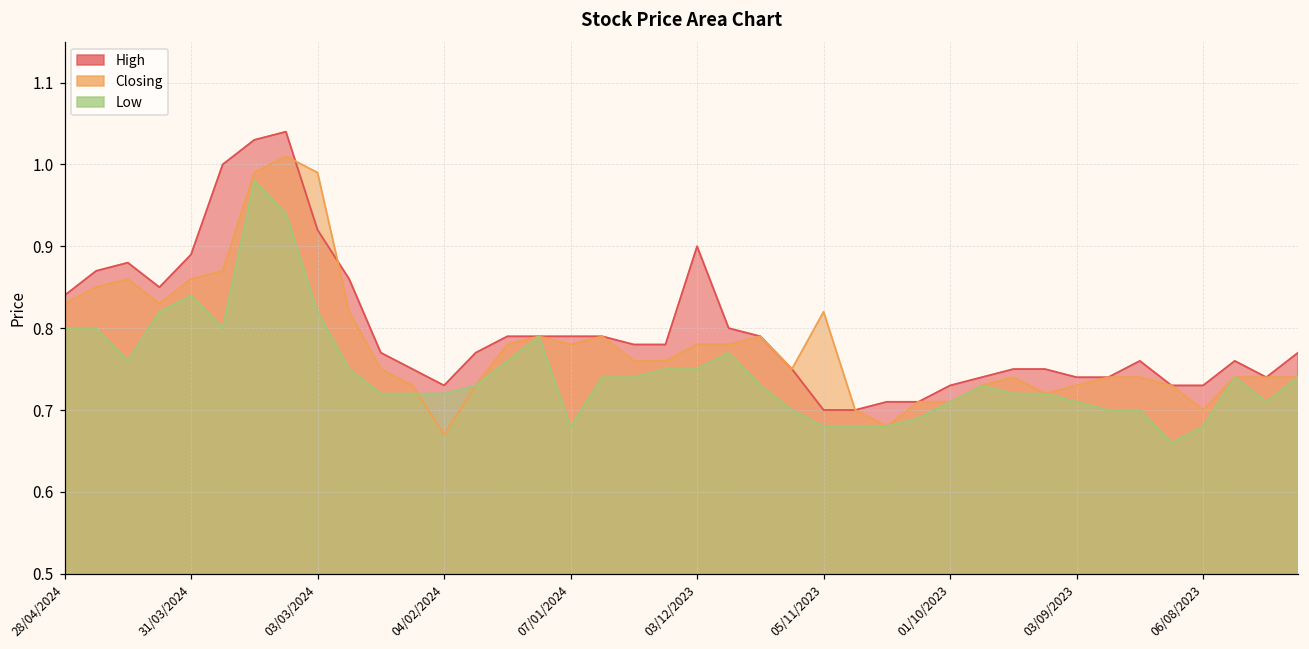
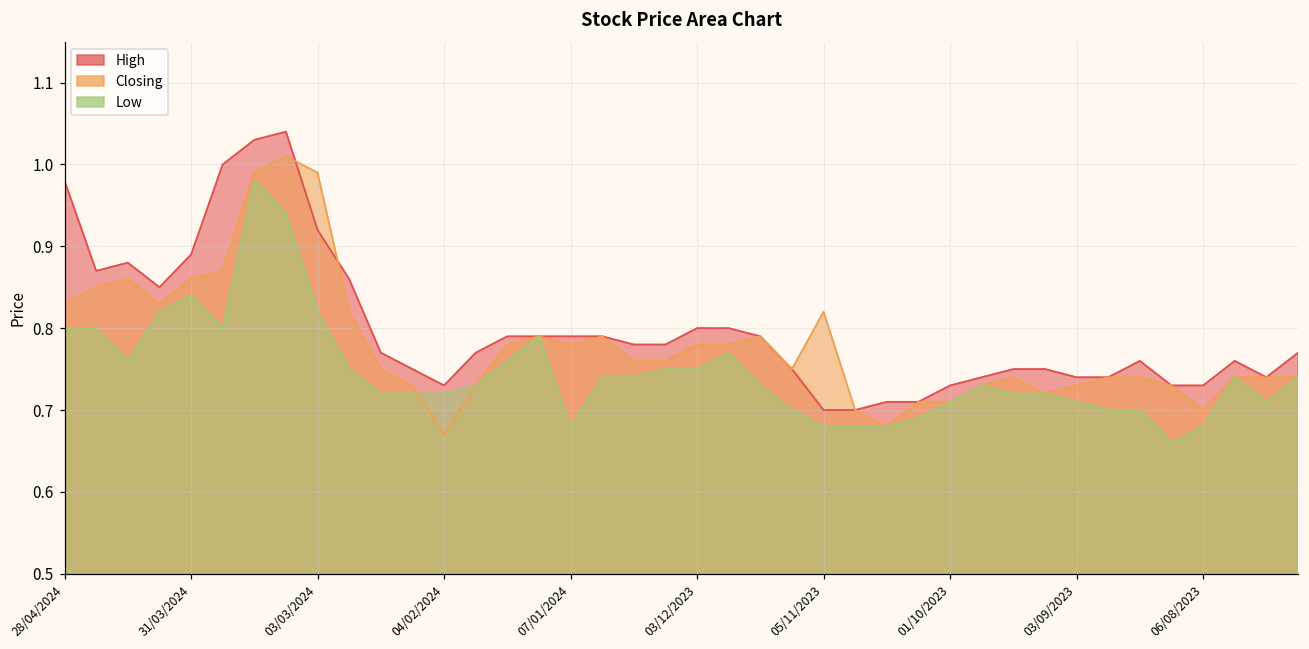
  {
    "High": {
-     "28/04/2024": 0.84,
+     "28/04/2024": 0.98,
      "31/03/2024": 0.89,
      "03/03/2024": 0.92,
      "04/02/2024": 0.73,
      "07/01/2024": 0.79,
-     "03/12/2023": 0.9,
+     "03/12/2023": 0.8,
      "05/11/2023": 0.70,
      "01/10/2023": 0.73,
      "03/09/2023": 0.74,
      "06/08/2023": 0.73
    },
    "Closing": {
      "28/04/2024": 0.83,
      "31/03/2024": 0.86,
      "03/03/2024": 0.99,
      "04/02/2024": 0.67,
      "07/01/2024": 0.78,
      "03/12/2023": 0.78,
      "05/11/2023": 0.82,
      "03/09/2023": 0.73,
      "06/08/2023": 0.70
    },
    "Low": {
      "28/04/2024": 0.80,
      "31/03/2024": 0.84,
      "03/03/2024": 0.82,
      "04/02/2024": 0.72,
      "07/01/2024": 0.68,
      "03/12/2023": 0.75,
      "05/11/2023": 0.68,
      "03/09/2023": 0.71,
      "06/08/2023": 0.68
    }
  }
